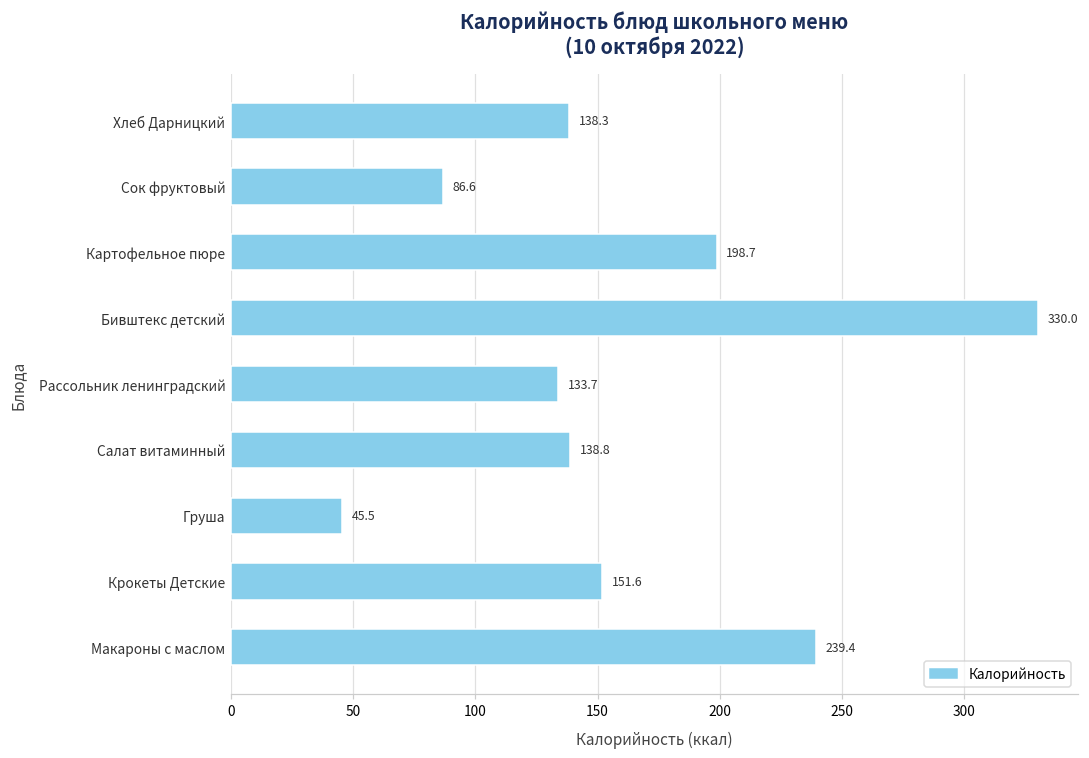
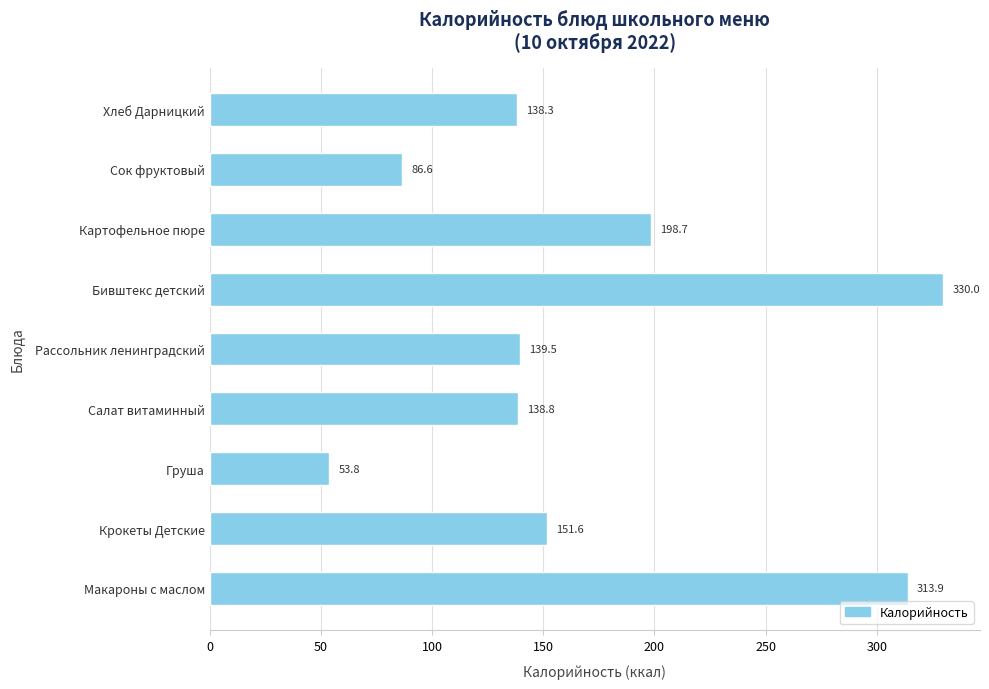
  {
    "Хлеб Дарницкий": 138.3,
    "Сок фруктовый": 86.6,
    "Картофельное пюре": 198.7,
    "Бивштекс детский": 330.0,
-   "Рассольник ленинградский": 133.7,
+   "Рассольник ленинградский": 139.5,
    "Салат витаминный": 138.8,
-   "Груша": 45.5,
+   "Груша": 53.8,
    "Крокеты Детские": 151.6,
-   "Макароны с маслом": 239.4
+   "Макароны с маслом": 313.9
  }
